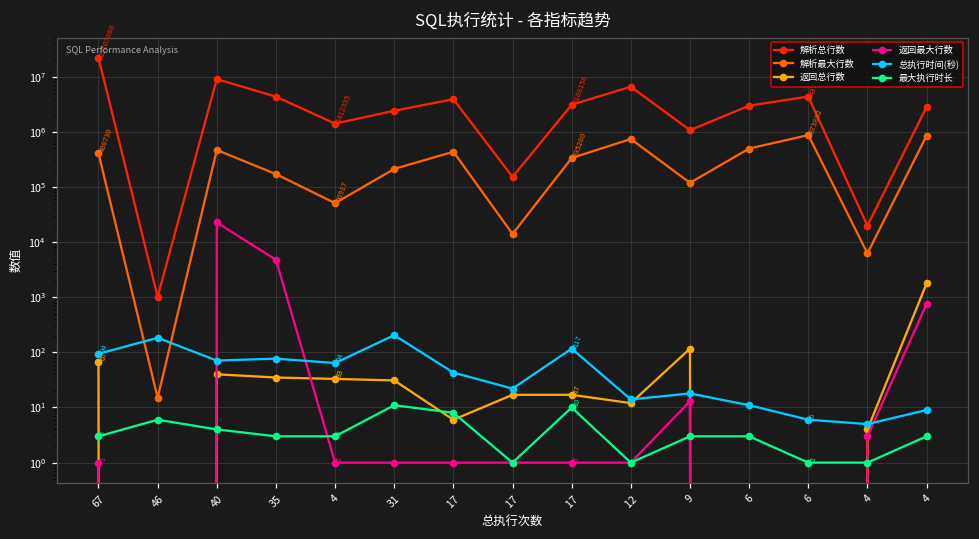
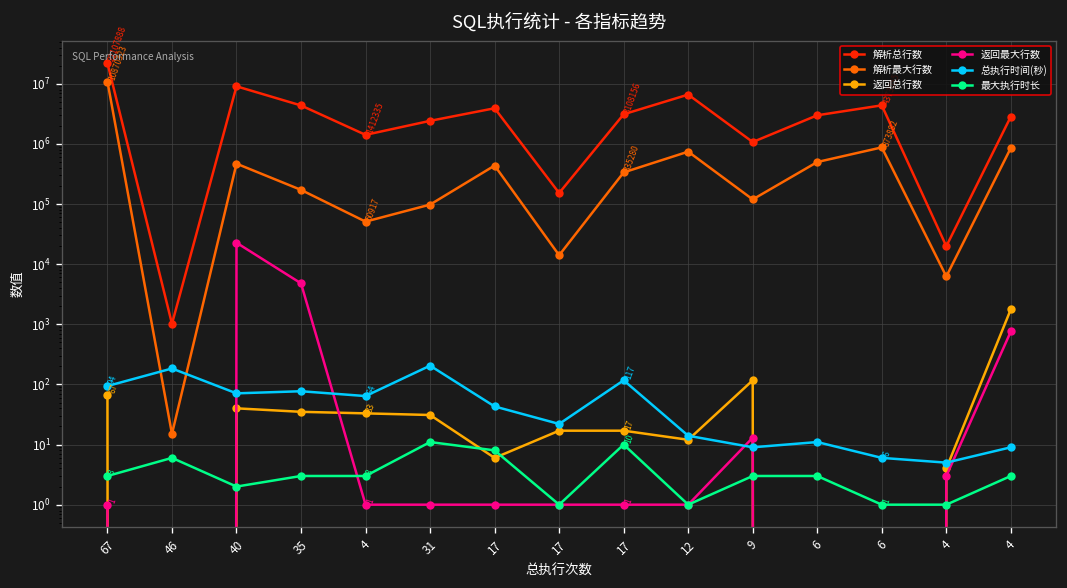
  {
    "解析总行数": {
      "46": 1000,
      "40": 9000000,
      "35": 4000000,
      "31": 2000000,
      "12": 7000000,
      "9": 1100000
    },
    "解析最大行数": {
-     "67": 408730,
-     "31": 210000
+     "67": 10870323,
+     "31": 100000
    },
    "返回总行数": {
      "40": 40,
      "35": 40,
      "31": 30,
      "12": 12,
      "9": 120
    },
    "返回最大行数": {
      "67": 1
    },
    "总执行时间(秒)": {
      "46": 180,
      "40": 70,
      "35": 80,
      "31": 210,
      "12": 14,
-     "9": 18
+     "9": 9
    },
    "最大执行时长": {
      "46": 6,
-     "40": 4,
+     "40": 2,
      "35": 3,
      "31": 11,
      "9": 3
    }
  }
